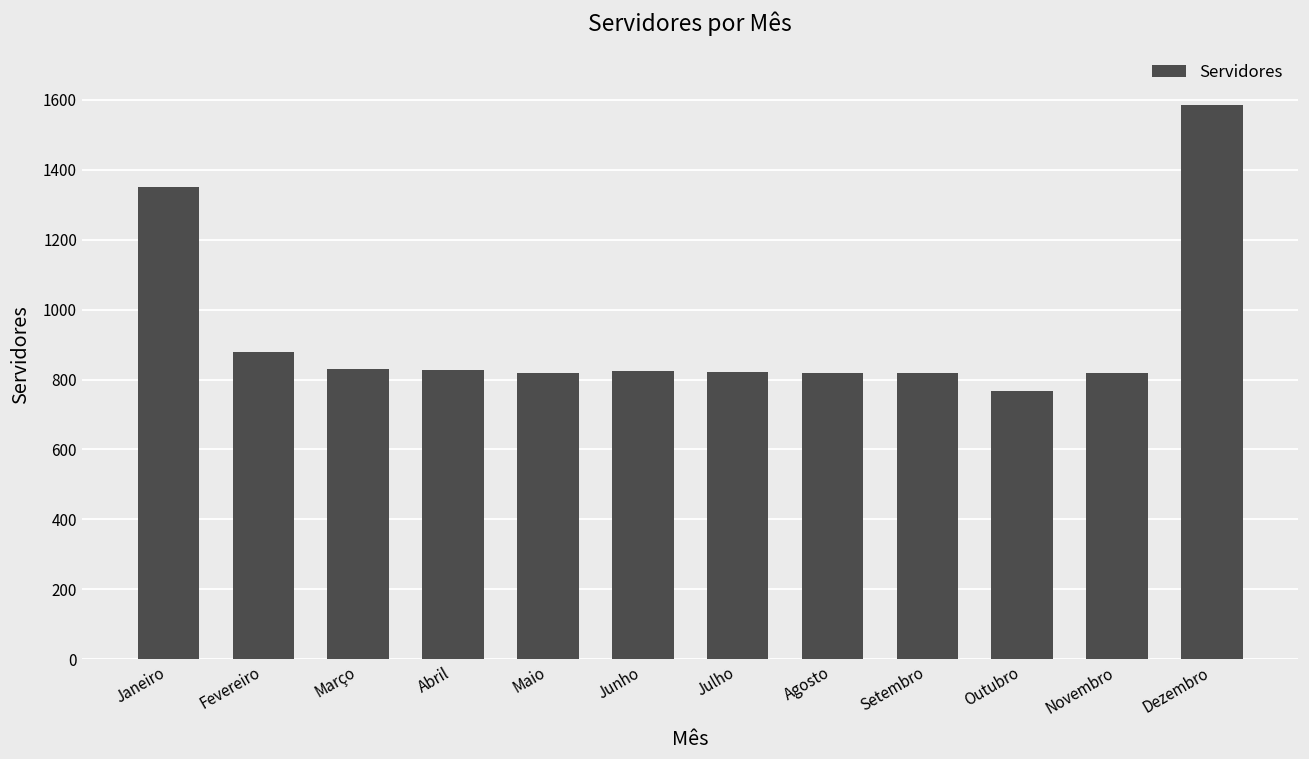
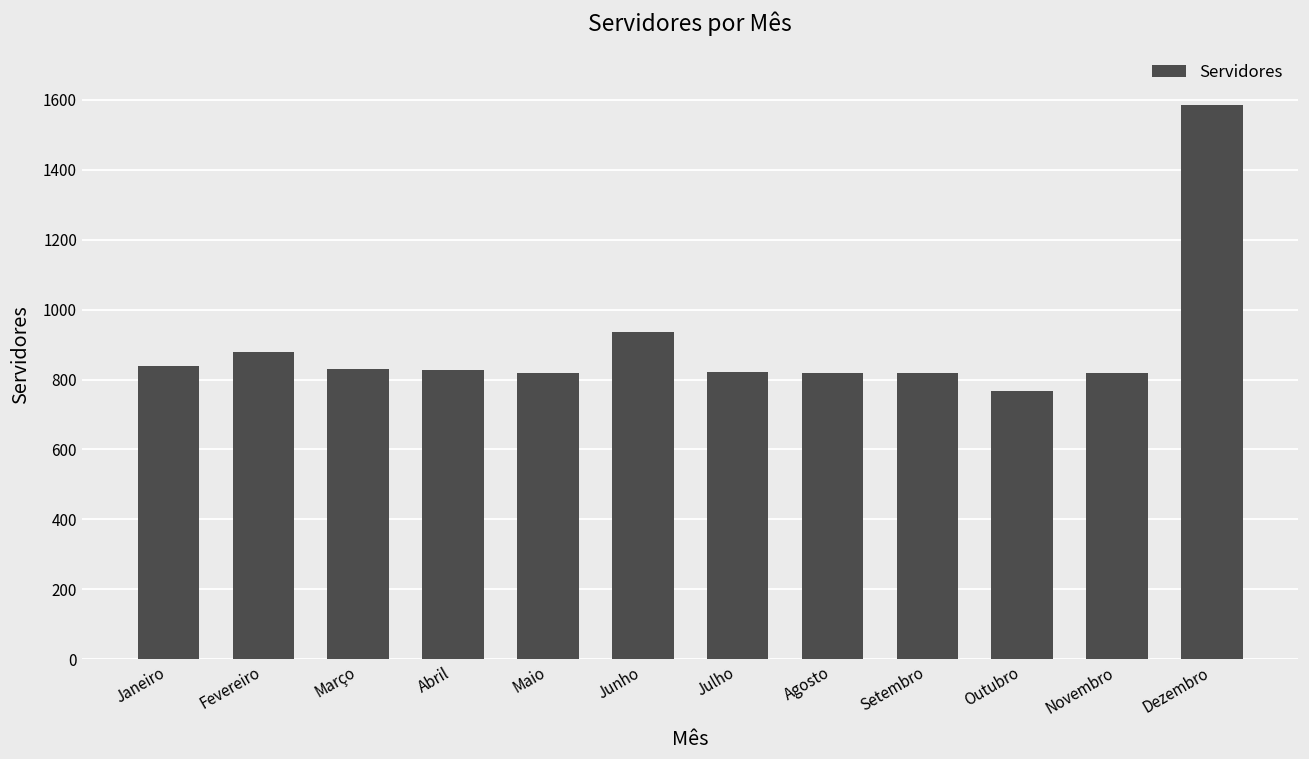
  {
-   "Janeiro": 1350,
+   "Janeiro": 840,
    "Fevereiro": 880,
    "Março": 830,
    "Abril": 830,
    "Maio": 820,
-   "Junho": 830,
+   "Junho": 940,
    "Julho": 820,
    "Agosto": 820,
    "Setembro": 820,
    "Outubro": 770,
    "Novembro": 820,
    "Dezembro": 1590
  }
